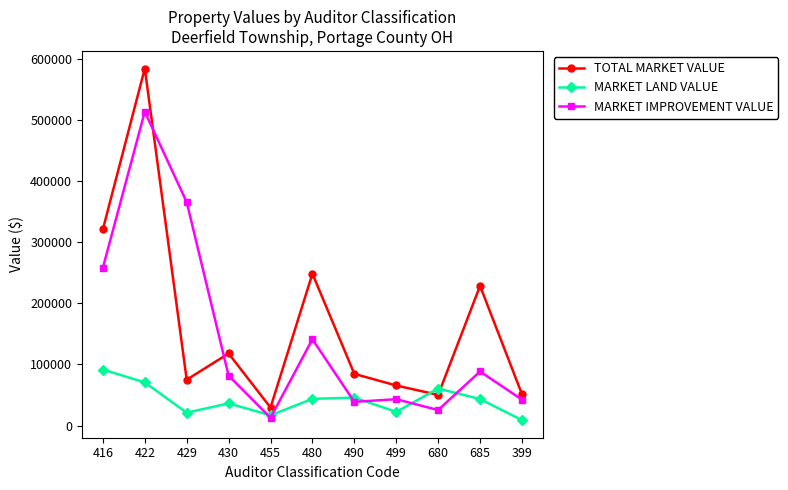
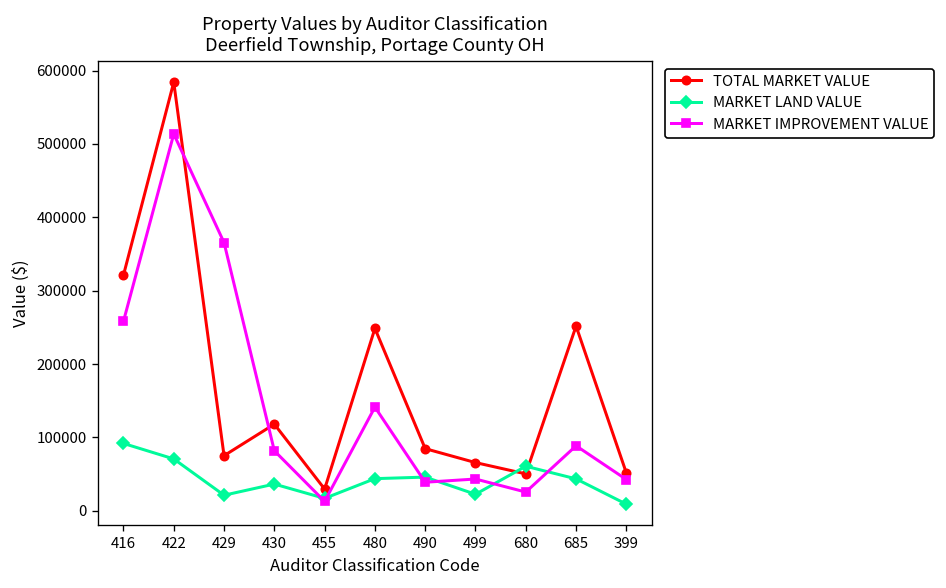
  {
    "TOTAL MARKET VALUE": {
      "416": 320000,
      "422": 580000,
      "429": 80000,
      "430": 120000,
      "455": 30000,
      "480": 250000,
      "490": 80000,
      "499": 70000,
      "680": 50000,
-     "685": 230000,
+     "685": 250000,
      "399": 50000
    },
    "MARKET LAND VALUE": {
      "416": 90000,
      "422": 70000,
      "429": 20000,
      "430": 40000,
      "480": 40000,
      "490": 50000,
      "499": 20000,
      "680": 60000,
      "685": 40000,
      "399": 10000
    },
    "MARKET IMPROVEMENT VALUE": {
      "416": 260000,
      "422": 510000,
      "429": 370000,
      "430": 80000,
      "480": 140000,
      "490": 40000,
      "499": 40000,
      "680": 30000,
      "685": 90000,
      "399": 40000
    }
  }
